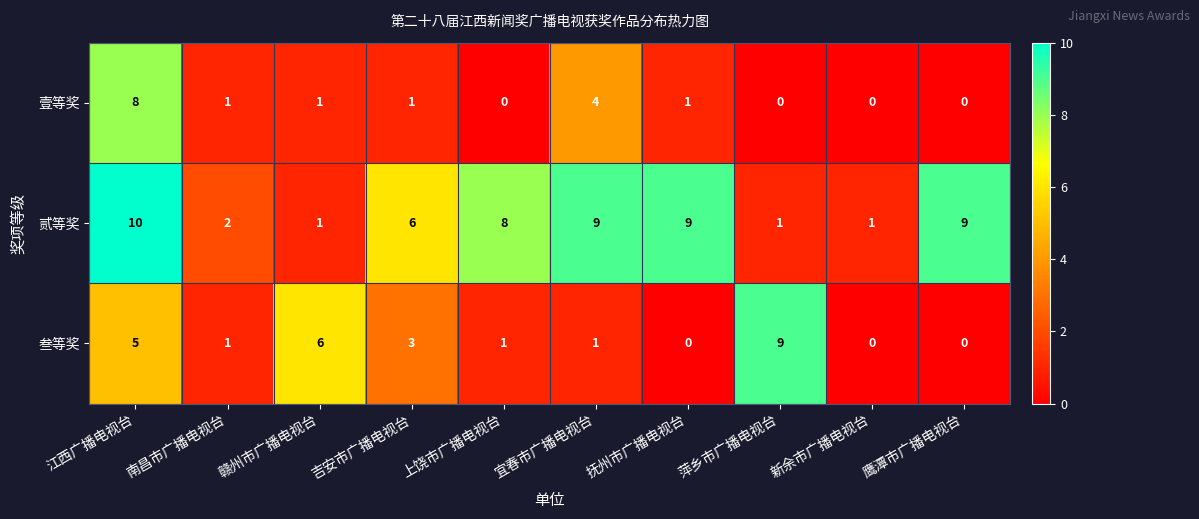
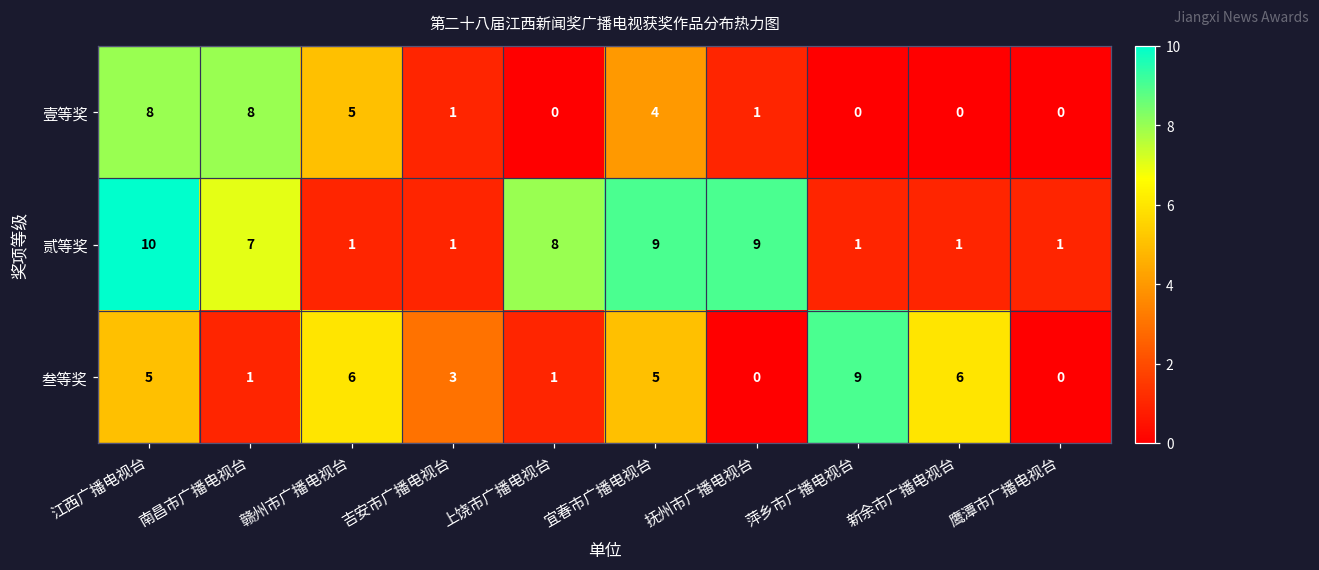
  {
    "壹等奖": {
      "江西广播电视台": 8,
-     "南昌市广播电视台": 1,
-     "赣州市广播电视台": 1,
+     "南昌市广播电视台": 8,
+     "赣州市广播电视台": 5,
      "吉安市广播电视台": 1,
      "上饶市广播电视台": 0,
      "宜春市广播电视台": 4,
      "抚州市广播电视台": 1,
      "萍乡市广播电视台": 0,
      "新余市广播电视台": 0,
      "鹰潭市广播电视台": 0
    },
    "贰等奖": {
      "江西广播电视台": 10,
-     "南昌市广播电视台": 2,
+     "南昌市广播电视台": 7,
      "赣州市广播电视台": 1,
-     "吉安市广播电视台": 6,
+     "吉安市广播电视台": 1,
      "上饶市广播电视台": 8,
      "宜春市广播电视台": 9,
      "抚州市广播电视台": 9,
      "萍乡市广播电视台": 1,
      "新余市广播电视台": 1,
-     "鹰潭市广播电视台": 9
+     "鹰潭市广播电视台": 1
    },
    "叁等奖": {
      "江西广播电视台": 5,
      "南昌市广播电视台": 1,
      "赣州市广播电视台": 6,
      "吉安市广播电视台": 3,
      "上饶市广播电视台": 1,
-     "宜春市广播电视台": 1,
+     "宜春市广播电视台": 5,
      "抚州市广播电视台": 0,
      "萍乡市广播电视台": 9,
-     "新余市广播电视台": 0,
+     "新余市广播电视台": 6,
      "鹰潭市广播电视台": 0
    }
  }
